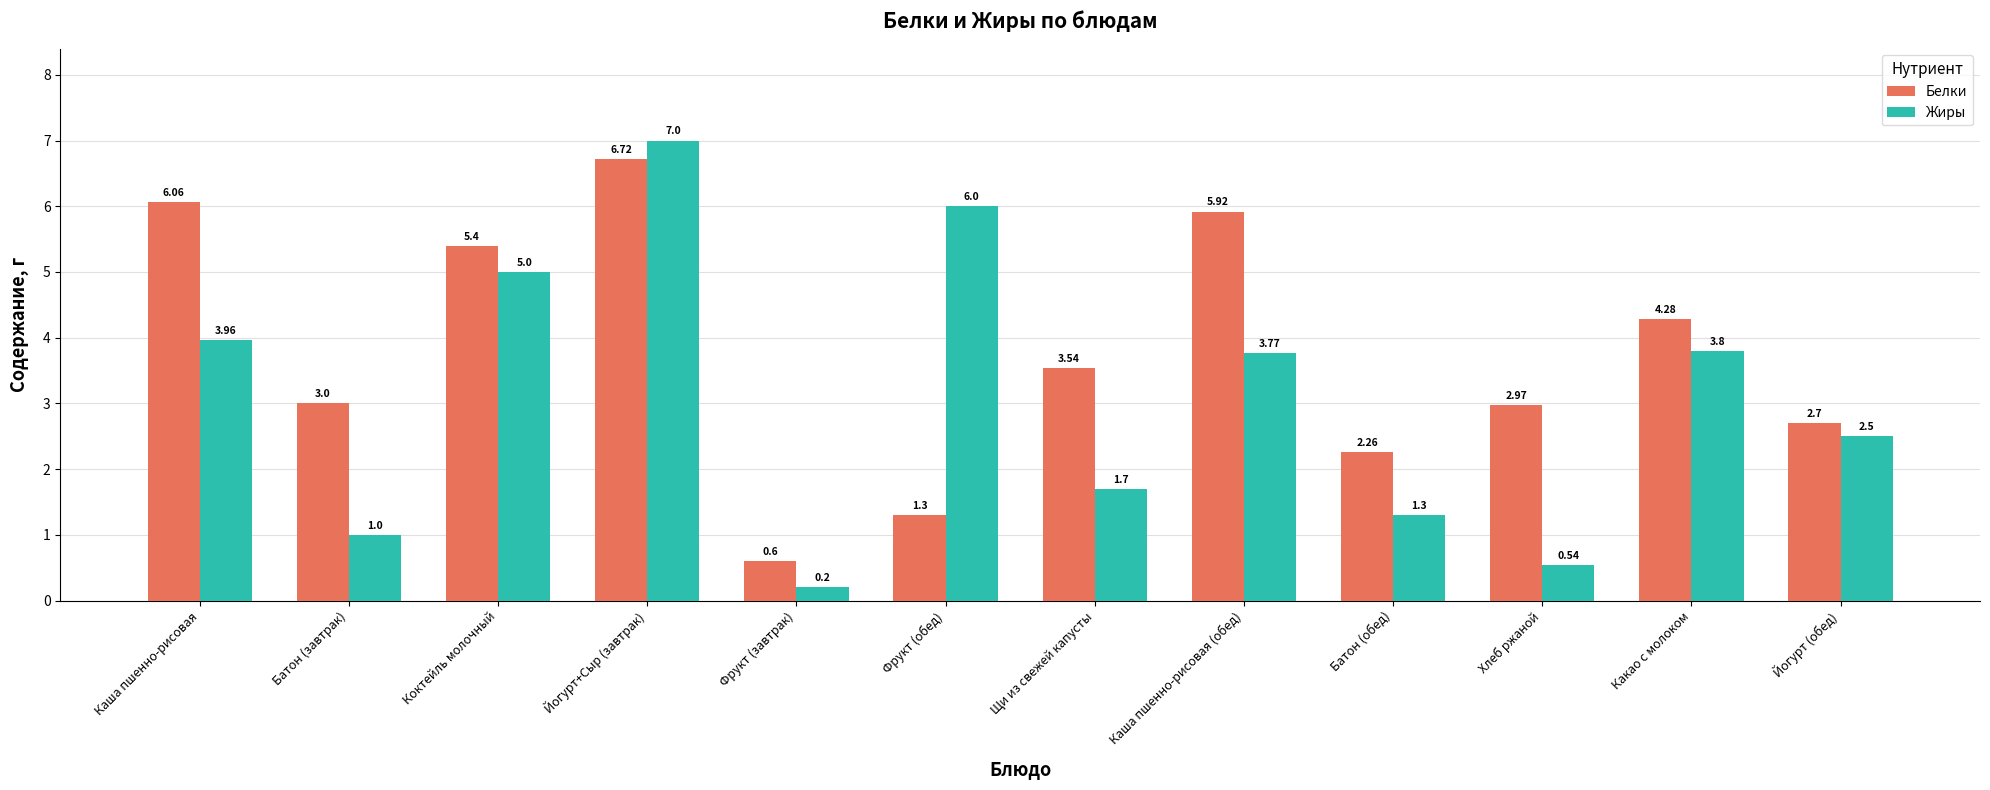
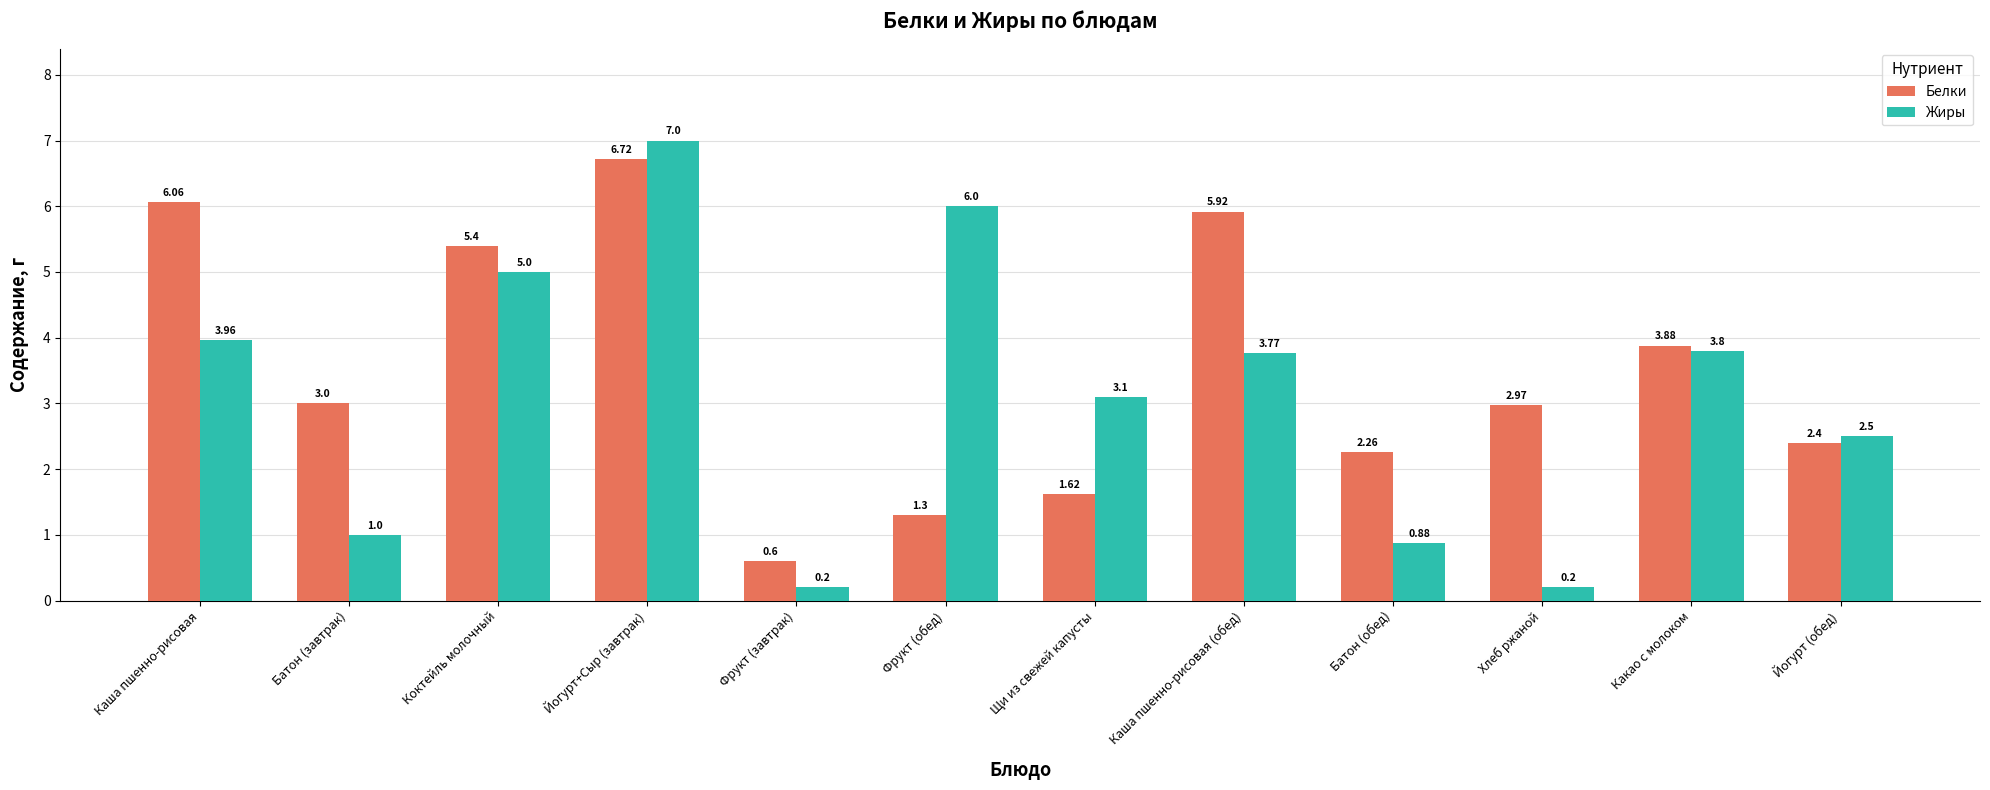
  {
    "Белки": {
      "Каша пшенно-рисовая": 6.06,
      "Батон (завтрак)": 3.0,
      "Коктейль молочный": 5.4,
      "Йогурт+Сыр (завтрак)": 6.72,
      "Фрукт (завтрак)": 0.6,
      "Фрукт (обед)": 1.3,
-     "Щи из свежей капусты": 3.54,
+     "Щи из свежей капусты": 1.62,
      "Каша пшенно-рисовая (обед)": 5.92,
      "Батон (обед)": 2.26,
      "Хлеб ржаной": 2.97,
-     "Какао с молоком": 4.28,
-     "Йогурт (обед)": 2.7
+     "Какао с молоком": 3.88,
+     "Йогурт (обед)": 2.4
    },
    "Жиры": {
      "Каша пшенно-рисовая": 3.96,
      "Батон (завтрак)": 1.0,
      "Коктейль молочный": 5.0,
      "Йогурт+Сыр (завтрак)": 7.0,
      "Фрукт (завтрак)": 0.2,
      "Фрукт (обед)": 6.0,
-     "Щи из свежей капусты": 1.7,
+     "Щи из свежей капусты": 3.1,
      "Каша пшенно-рисовая (обед)": 3.77,
-     "Батон (обед)": 1.3,
-     "Хлеб ржаной": 0.54,
+     "Батон (обед)": 0.88,
+     "Хлеб ржаной": 0.2,
      "Какао с молоком": 3.8,
      "Йогурт (обед)": 2.5
    }
  }
